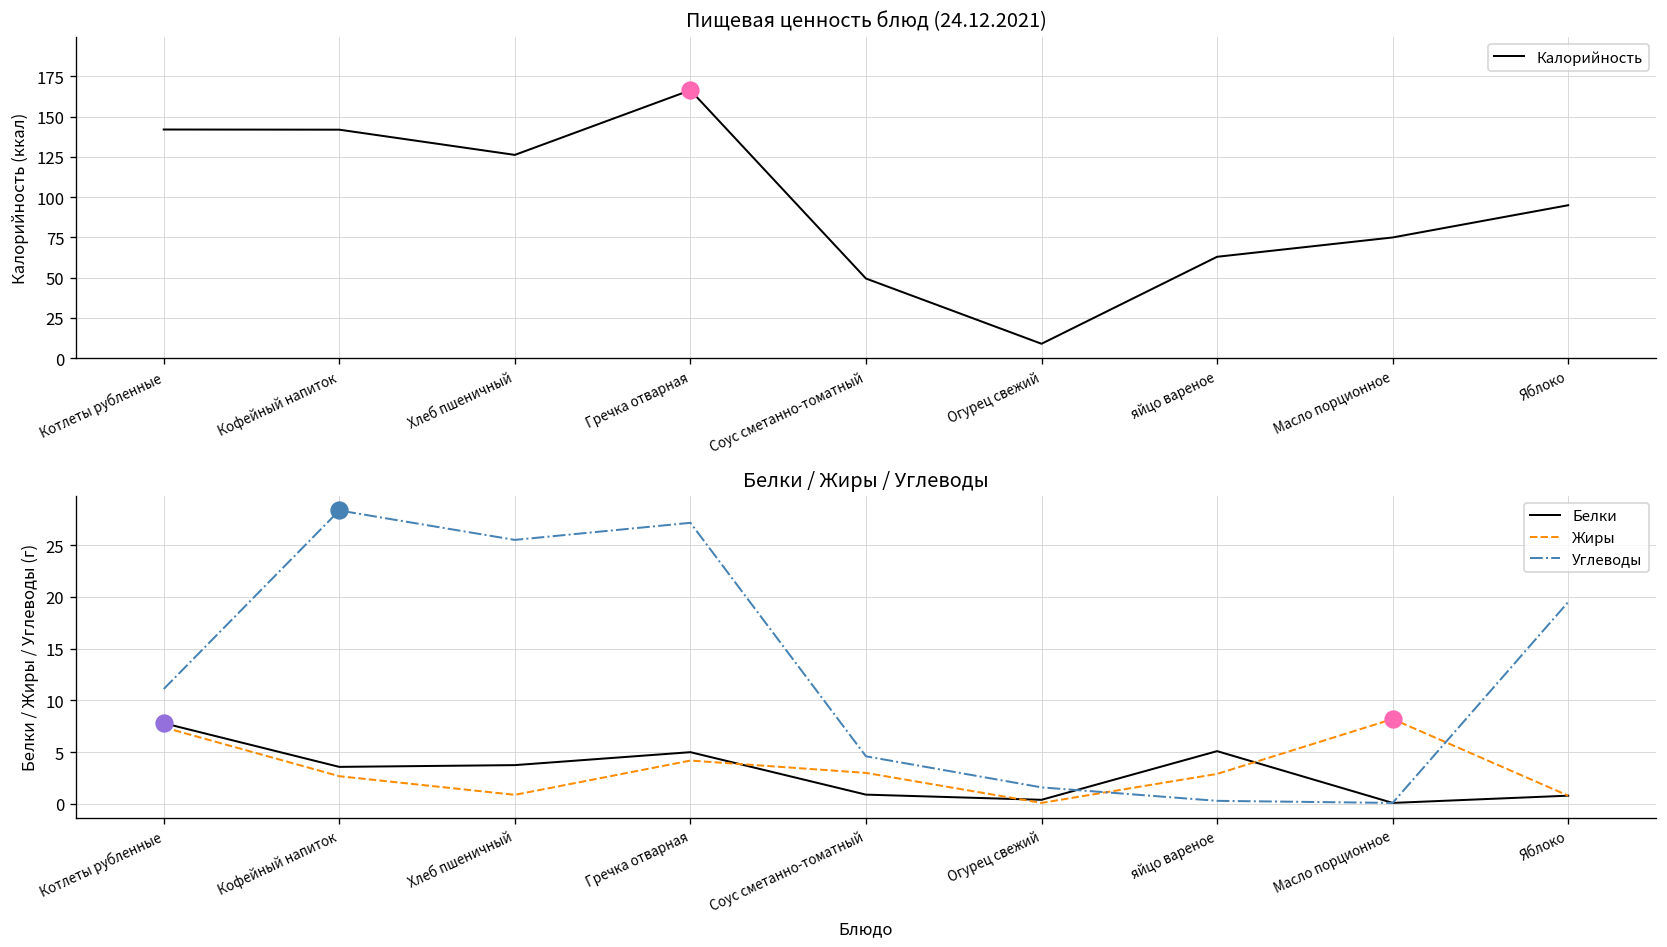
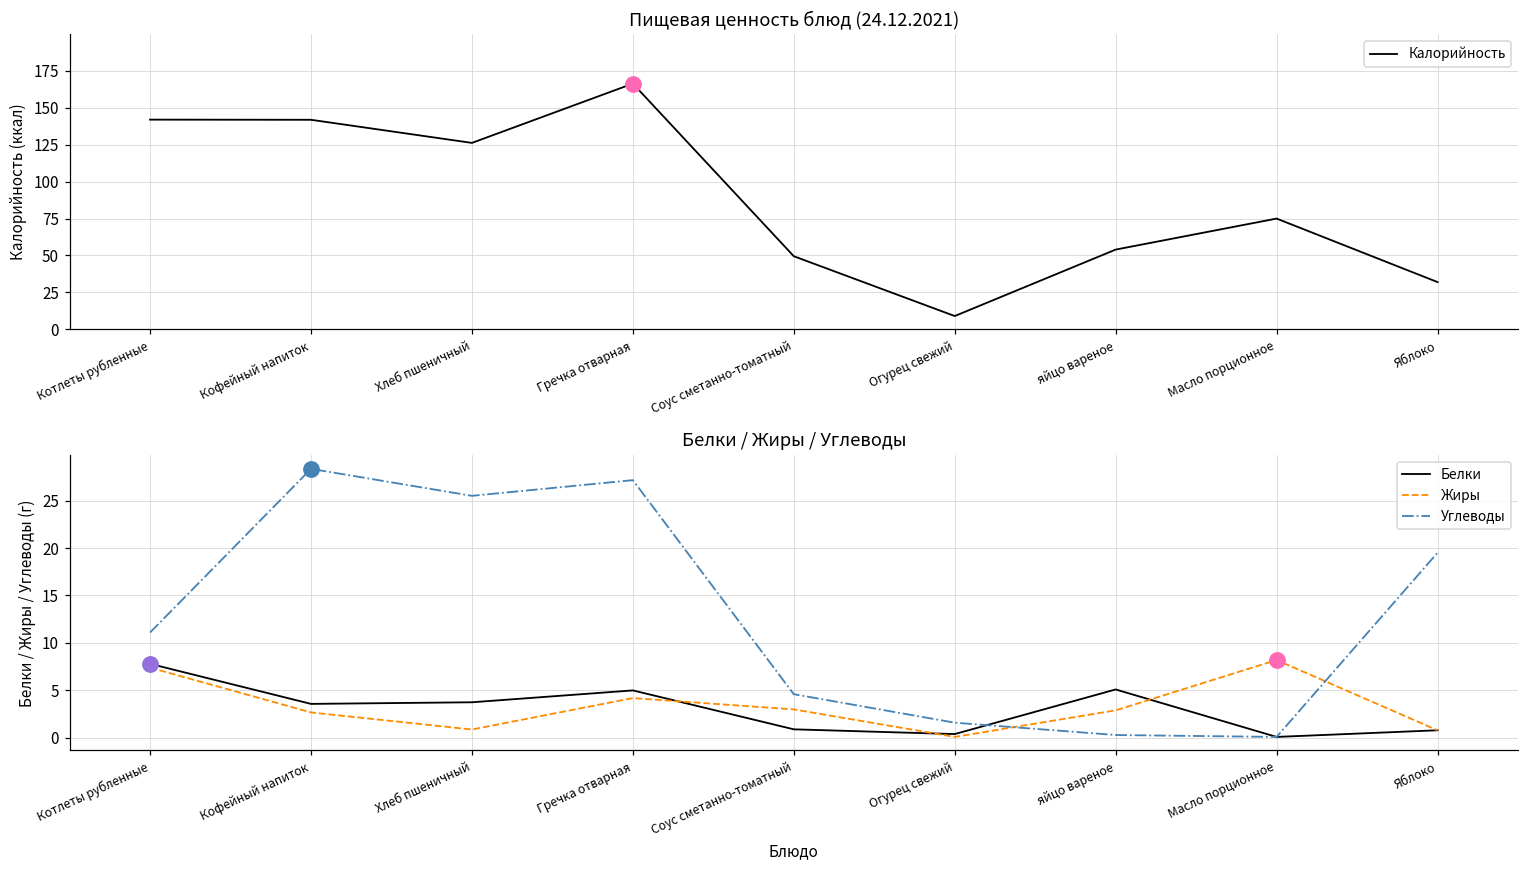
  {
    "Пищевая ценность блюд (24.12.2021)": {
      "Калорийность": {
        "Котлеты рубленные": 142,
        "Кофейный напиток": 142,
        "Хлеб пшеничный": 126,
        "Соус сметанно-томатный": 50,
        "Огурец свежий": 9,
-       "яйцо вареное": 63,
+       "яйцо вареное": 54,
        "Масло порционное": 75,
-       "Яблоко": 95
+       "Яблоко": 32
      }
    },
    "Белки / Жиры / Углеводы": {
      "Белки": {
        "Кофейный напиток": 4,
        "Хлеб пшеничный": 4,
        "Гречка отварная": 5,
        "Соус сметанно-томатный": 1,
        "Огурец свежий": 0,
        "яйцо вареное": 5
      },
      "Жиры": {
        "Котлеты рубленные": 7,
        "Кофейный напиток": 3,
        "Хлеб пшеничный": 1,
        "Гречка отварная": 4,
        "Соус сметанно-томатный": 3,
        "Огурец свежий": 0,
        "яйцо вареное": 3
      }
    }
  }
